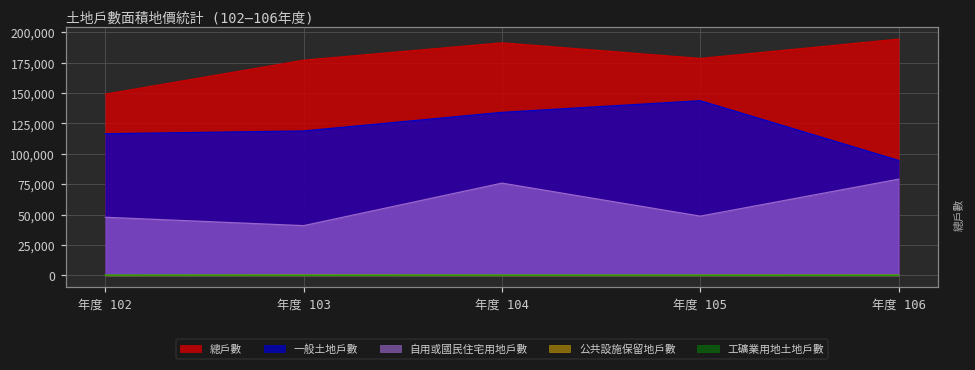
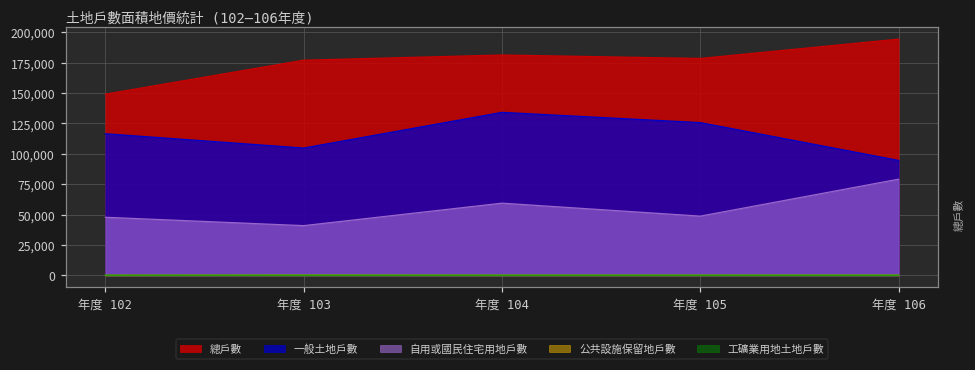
  {
    "總戶數": {
      "年度 102": "149,000",
      "年度 103": "177,000",
-     "年度 104": "191,000",
+     "年度 104": "181,000",
      "年度 105": "178,000",
      "年度 106": "194,000"
    },
    "一般土地戶數": {
      "年度 102": "117,000",
-     "年度 103": "119,000",
+     "年度 103": "105,000",
      "年度 104": "134,000",
-     "年度 105": "144,000",
+     "年度 105": "126,000",
      "年度 106": "95,000"
    },
    "自用或國民住宅用地戶數": {
      "年度 102": "48,000",
      "年度 103": "41,000",
-     "年度 104": "76,000",
+     "年度 104": "59,000",
      "年度 105": "49,000",
      "年度 106": "79,000"
    },
    "工礦業用地土地戶數": {
      "年度 102": "0",
      "年度 103": "0",
      "年度 104": "0",
      "年度 105": "0",
      "年度 106": "0"
    }
  }
